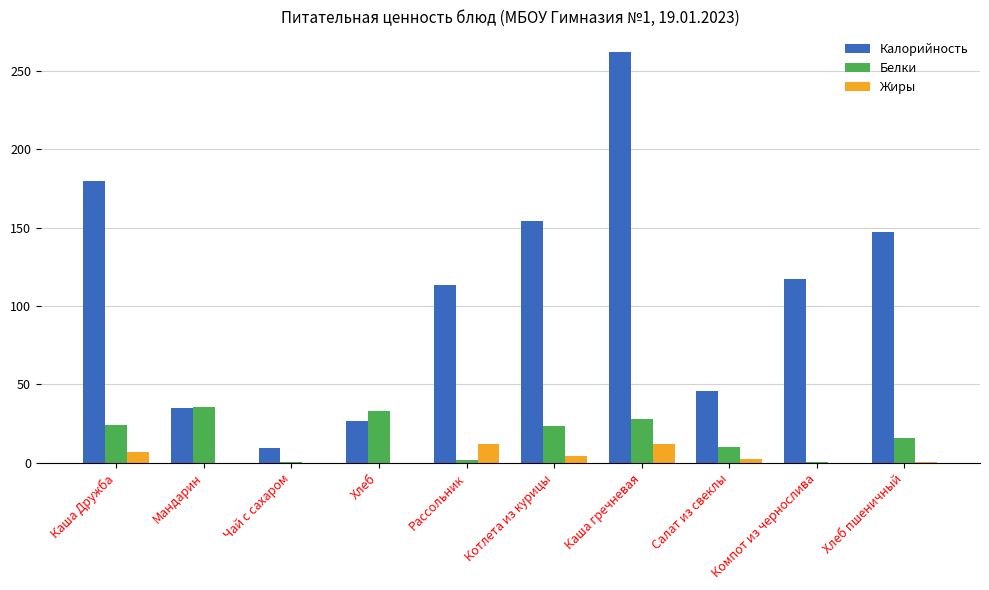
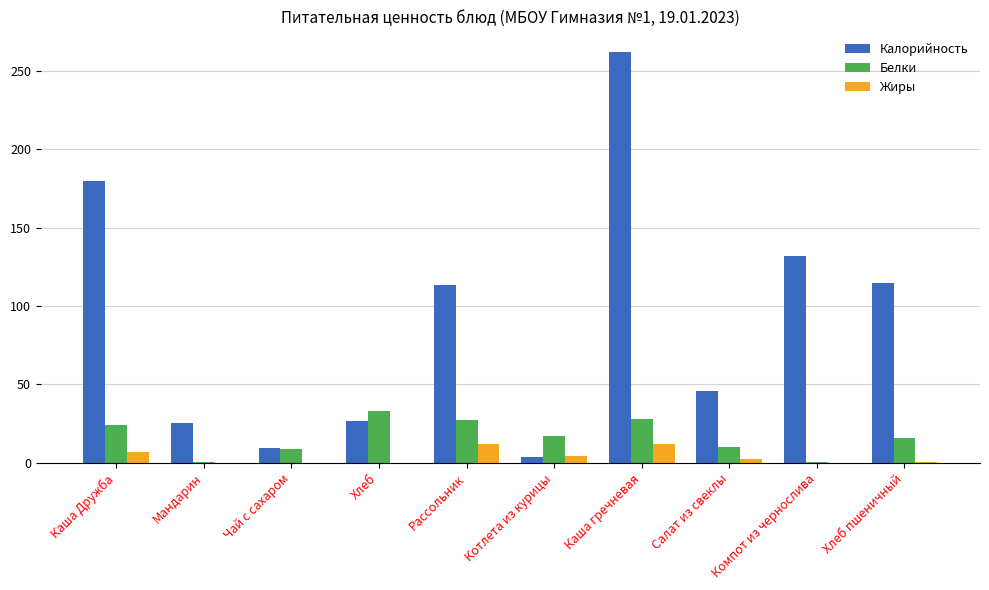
  {
    "Калорийность": {
      "Каша Дружба": 180,
-     "Мандарин": 35,
+     "Мандарин": 26,
      "Чай с сахаром": 10,
      "Хлеб": 26,
      "Рассольник": 113,
-     "Котлета из курицы": 154,
+     "Котлета из курицы": 4,
      "Каша гречневая": 262,
      "Салат из свеклы": 46,
-     "Компот из чернослива": 117,
-     "Хлеб пшеничный": 147
+     "Компот из чернослива": 132,
+     "Хлеб пшеничный": 115
    },
    "Белки": {
      "Каша Дружба": 24,
-     "Мандарин": 36,
-     "Чай с сахаром": 0,
+     "Мандарин": 1,
+     "Чай с сахаром": 9,
      "Хлеб": 33,
-     "Рассольник": 2,
-     "Котлета из курицы": 24,
+     "Рассольник": 27,
+     "Котлета из курицы": 17,
      "Каша гречневая": 28,
      "Салат из свеклы": 10,
      "Хлеб пшеничный": 16
    },
    "Жиры": {
      "Каша Дружба": 7,
      "Мандарин": 0,
      "Чай с сахаром": 0,
      "Хлеб": 0,
      "Рассольник": 12,
      "Котлета из курицы": 4,
      "Каша гречневая": 12,
      "Салат из свеклы": 3,
      "Компот из чернослива": 0
    }
  }
